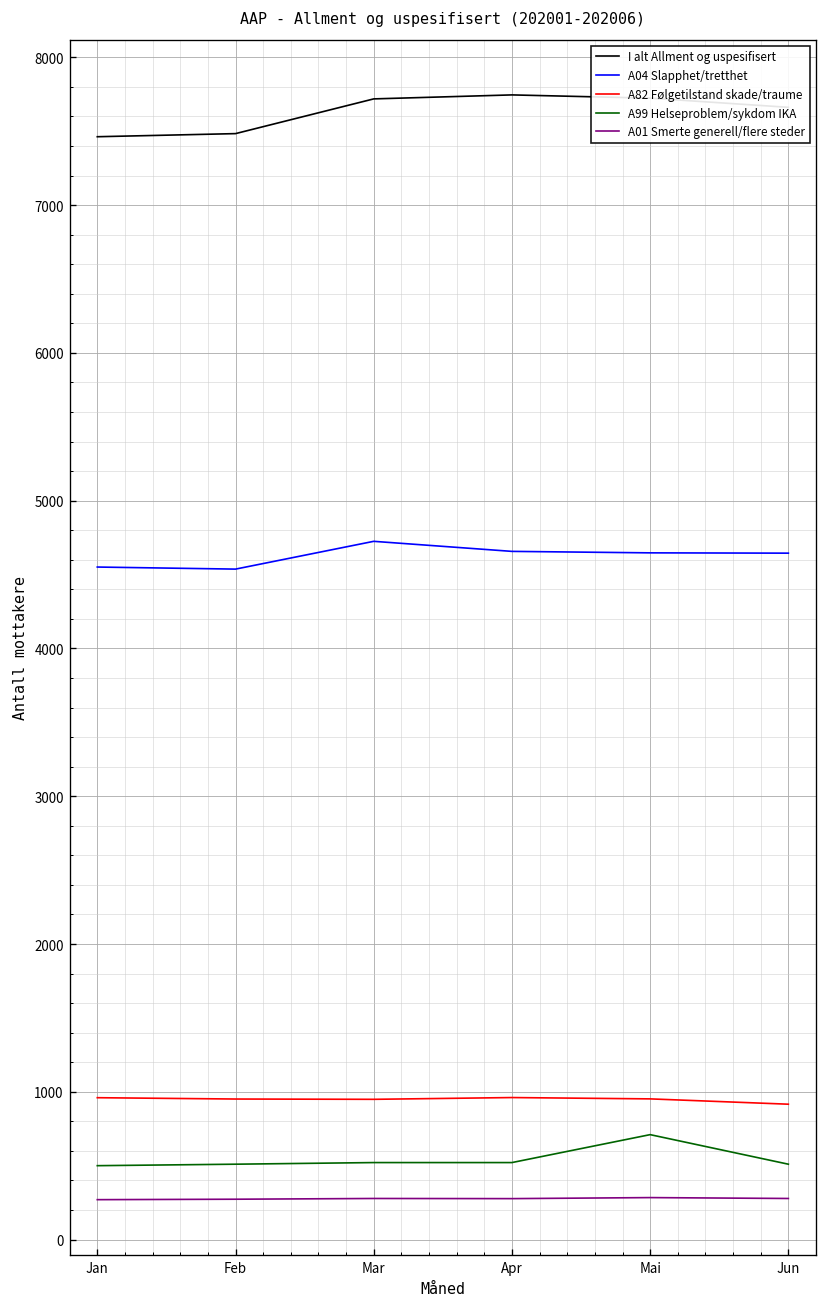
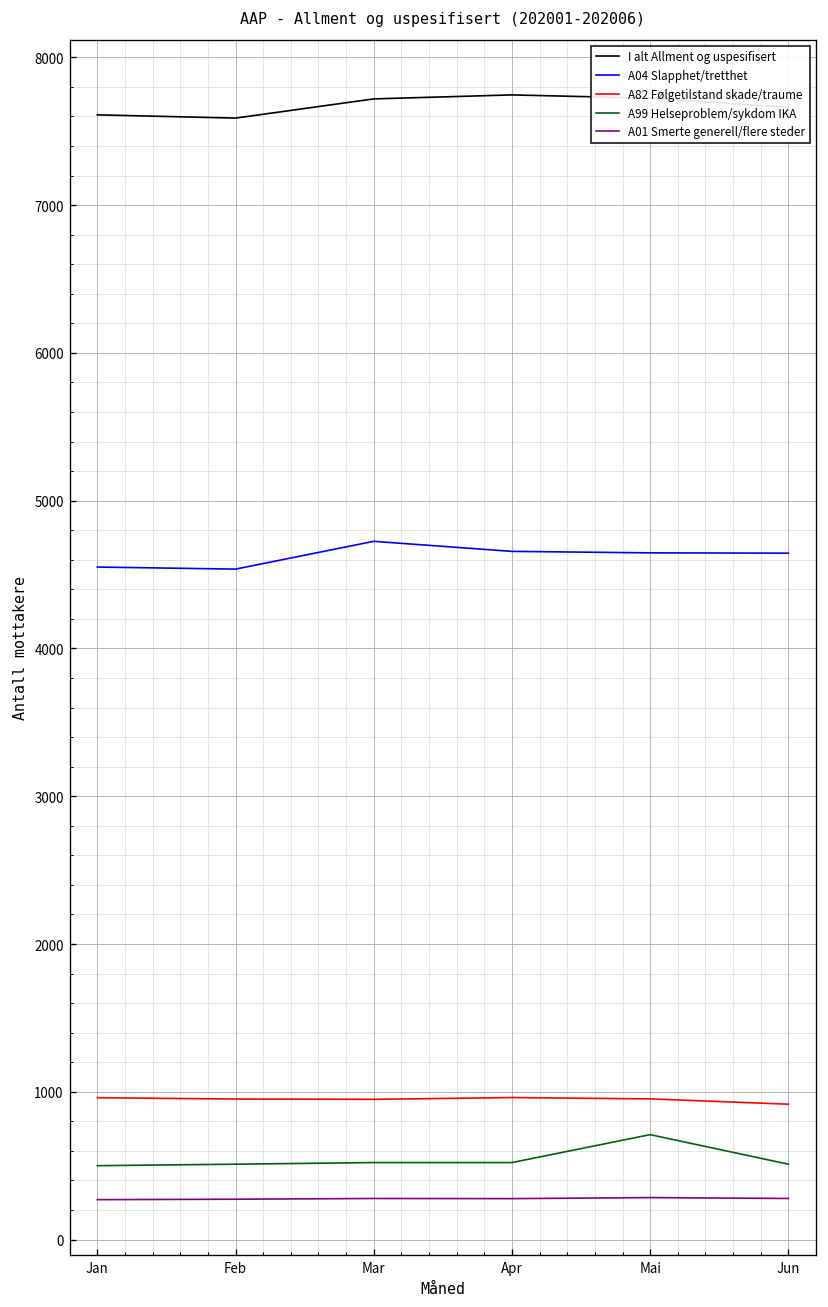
  {
    "I alt Allment og uspesifisert": {
-     "Jan": 7460,
-     "Feb": 7480,
+     "Jan": 7610,
+     "Feb": 7590,
      "Mar": 7720,
      "Apr": 7750
    },
    "A04 Slapphet/tretthet": {
      "Jan": 4550,
      "Feb": 4540,
      "Mar": 4730,
      "Apr": 4660,
      "Mai": 4650,
      "Jun": 4650
    },
    "A82 Følgetilstand skade/traume": {
      "Jan": 960,
      "Feb": 950,
      "Mar": 950,
      "Apr": 960,
      "Mai": 950,
      "Jun": 920
    },
    "A99 Helseproblem/sykdom IKA": {
      "Jan": 500,
      "Feb": 510,
      "Mar": 520,
      "Apr": 520,
      "Mai": 710,
      "Jun": 510
    },
    "A01 Smerte generell/flere steder": {
      "Jan": 270,
      "Feb": 270,
      "Mar": 280,
      "Apr": 280,
      "Mai": 280,
      "Jun": 280
    }
  }
